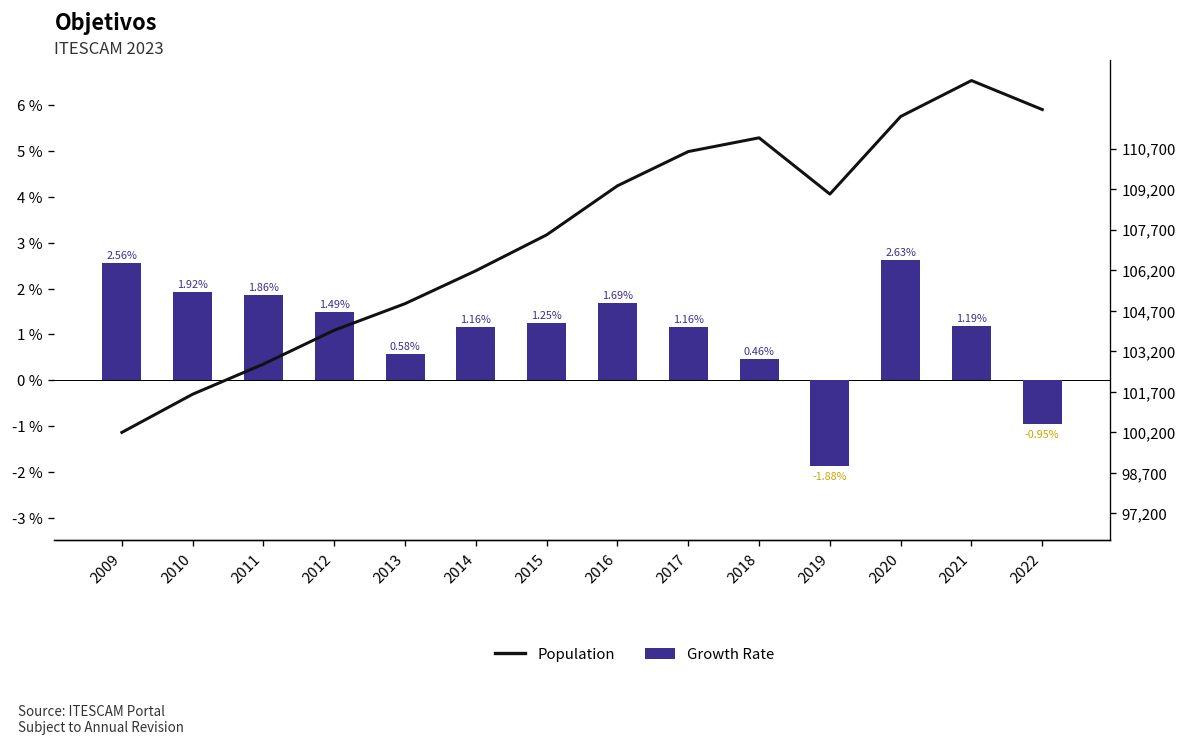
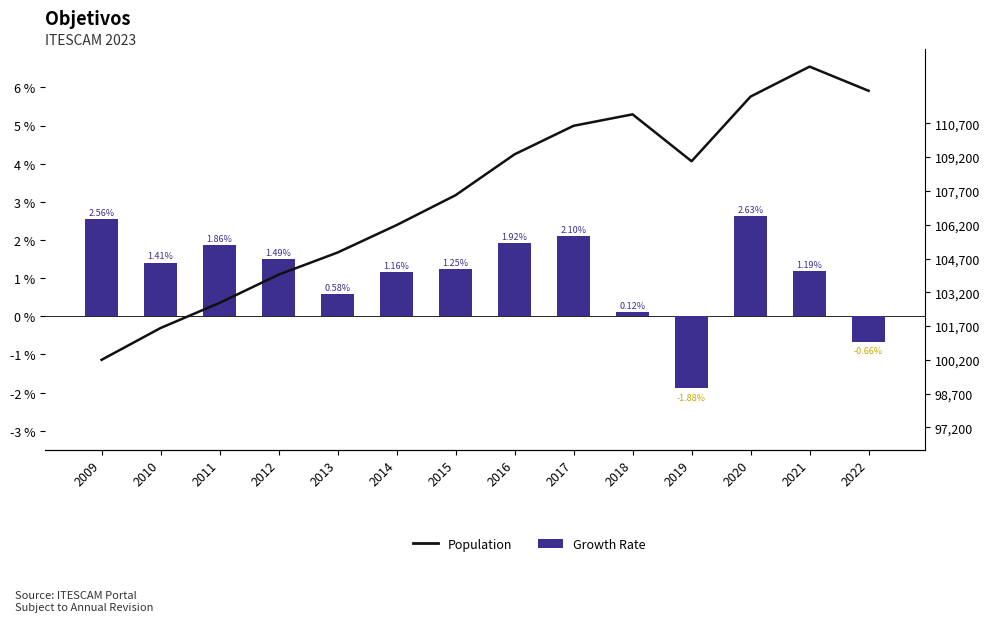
  {
    "Growth Rate": {
      "2009": "2.56%",
-     "2010": "1.92%",
+     "2010": "1.41%",
      "2011": "1.86%",
      "2012": "1.49%",
      "2013": "0.58%",
      "2014": "1.16%",
      "2015": "1.25%",
-     "2016": "1.69%",
-     "2017": "1.16%",
-     "2018": "0.46%",
+     "2016": "1.92%",
+     "2017": "2.10%",
+     "2018": "0.12%",
      "2019": "-1.88%",
      "2020": "2.63%",
      "2021": "1.19%",
-     "2022": "-0.95%"
+     "2022": "-0.66%"
    }
  }
